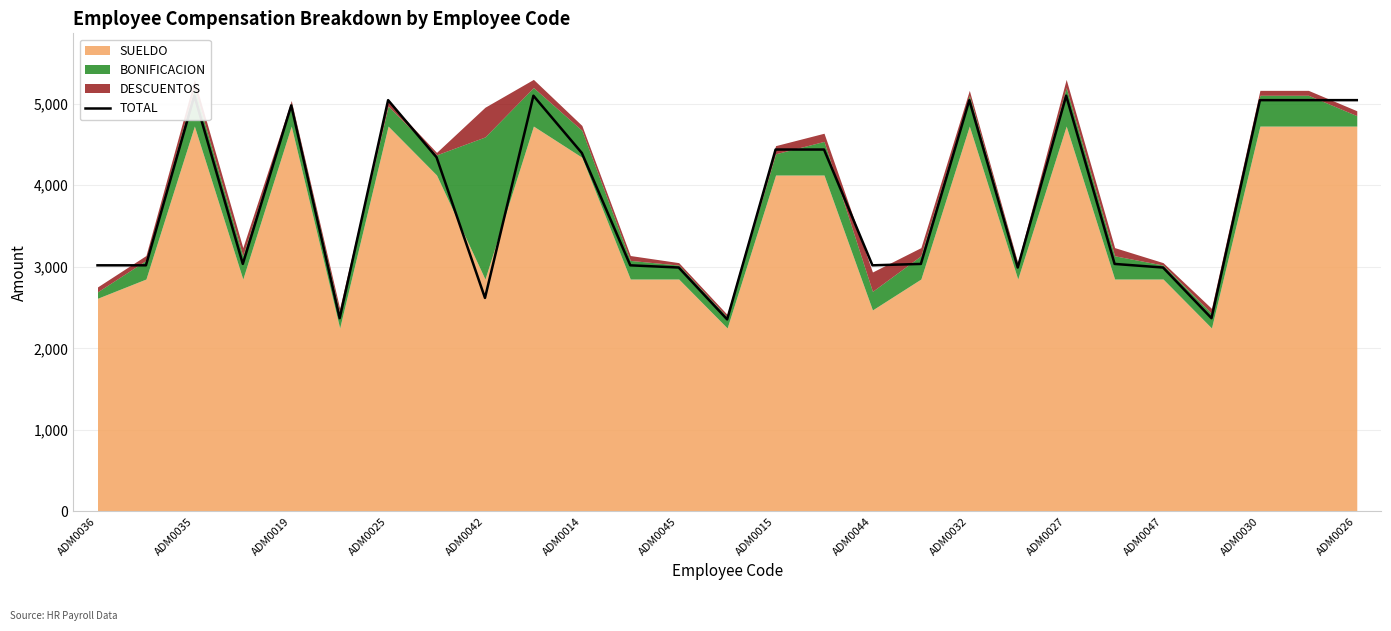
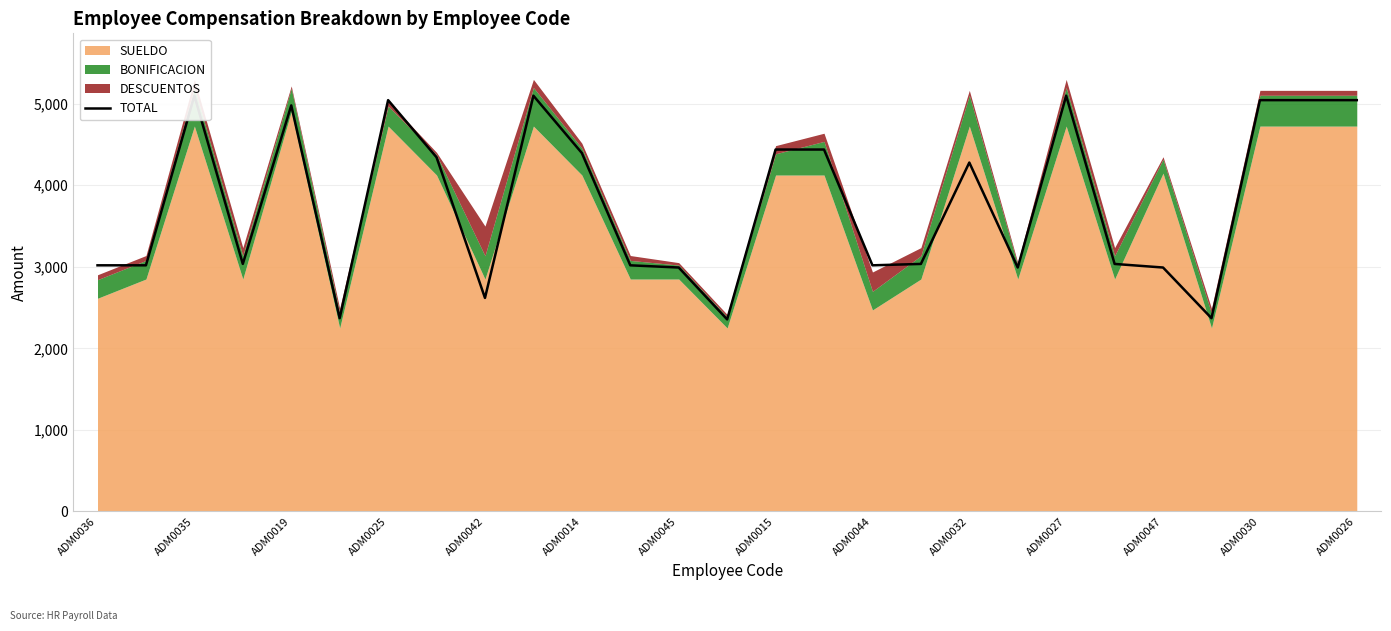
  {
    "TOTAL": {
      "ADM0036": "3,000",
      "ADM0042": "2,600",
      "ADM0014": "4,400",
      "ADM0015": "4,400",
      "ADM0044": "3,000",
-     "ADM0032": "5,000",
+     "ADM0032": "4,300",
      "ADM0027": "5,100",
      "ADM0030": "5,000",
      "ADM0026": "5,000"
    },
    "SUELDO": {
      "ADM0036": "2,600",
      "ADM0035": "4,700",
-     "ADM0019": "4,700",
+     "ADM0019": "4,900",
      "ADM0025": "4,700",
      "ADM0042": "2,900",
-     "ADM0014": "4,300",
+     "ADM0014": "4,100",
      "ADM0045": "2,900",
      "ADM0015": "4,100",
      "ADM0044": "2,500",
      "ADM0032": "4,700",
      "ADM0027": "4,700",
-     "ADM0047": "2,900",
+     "ADM0047": "4,100",
      "ADM0030": "4,700",
      "ADM0026": "4,700"
    },
    "BONIFICACION": {
-     "ADM0036": "100",
+     "ADM0036": "200",
      "ADM0025": "200",
-     "ADM0042": "1,700",
+     "ADM0042": "300",
      "ADM0014": "300",
      "ADM0015": "300",
      "ADM0044": "200",
      "ADM0032": "400",
      "ADM0027": "500",
      "ADM0030": "400",
-     "ADM0026": "100"
+     "ADM0026": "400"
    },
    "DESCUENTOS": {
      "ADM0036": "100",
      "ADM0042": "400",
      "ADM0014": "100",
      "ADM0015": "100",
      "ADM0044": "200",
      "ADM0032": "100",
      "ADM0027": "100",
      "ADM0030": "100",
      "ADM0026": "100"
    }
  }
